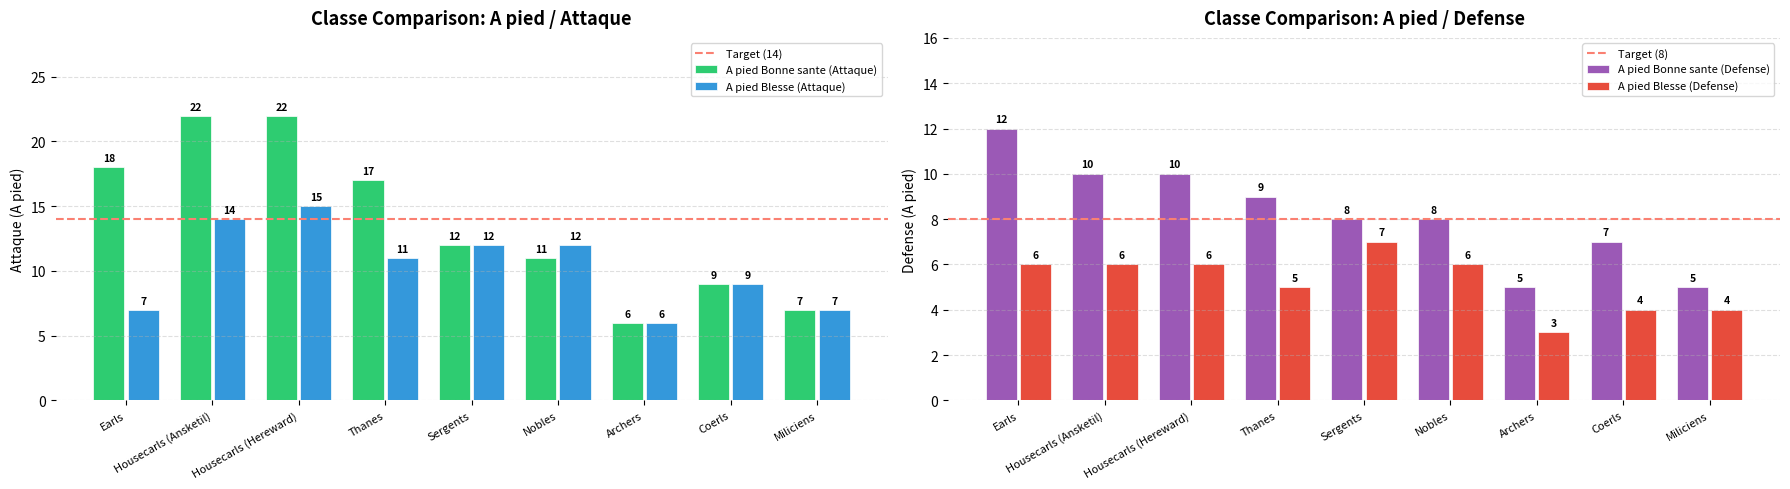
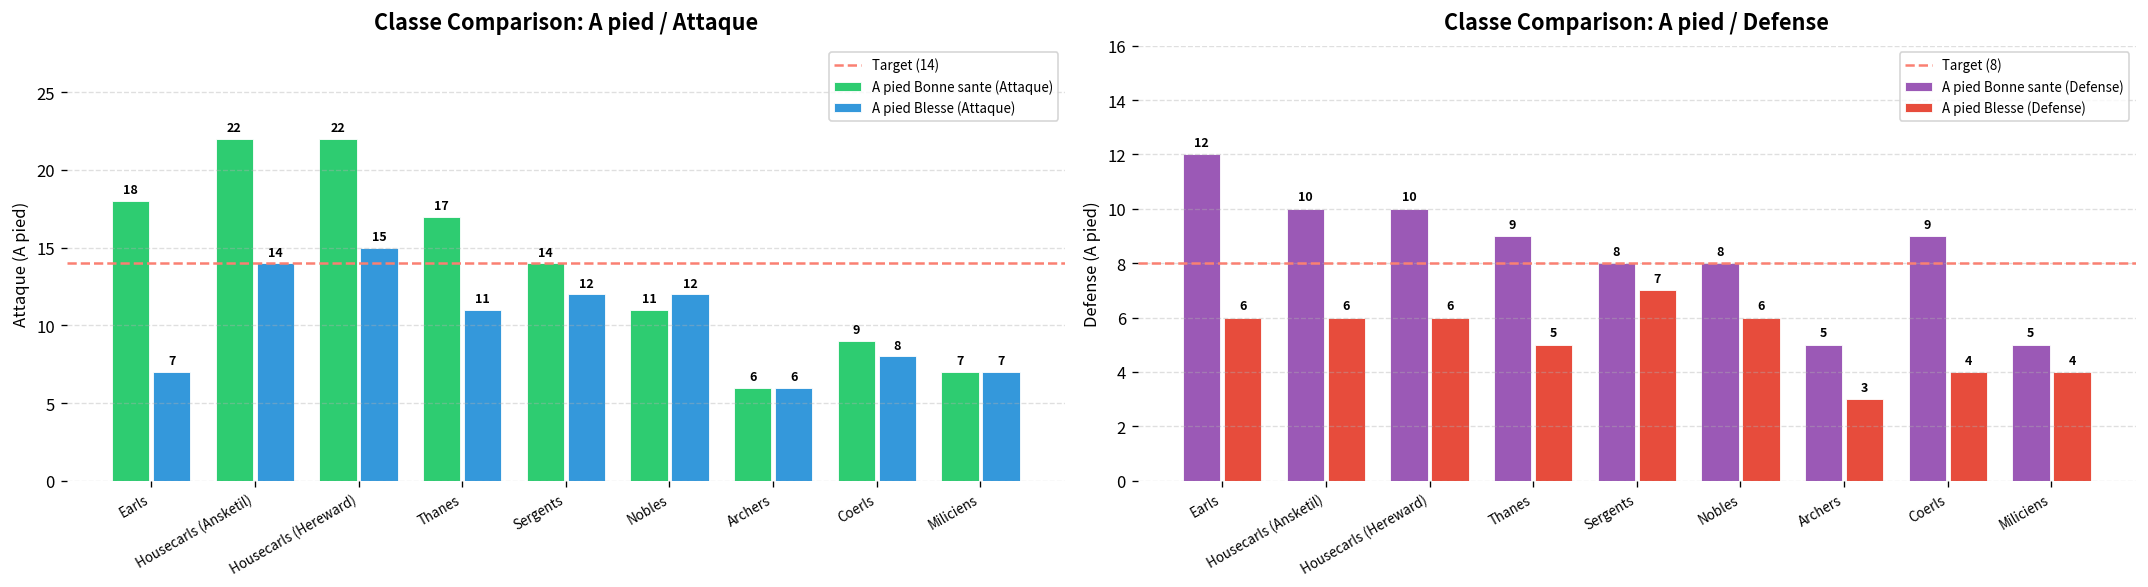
  {
    "Classe Comparison: A pied / Attaque": {
      "A pied Bonne sante (Attaque)": {
        "Earls": 18,
        "Housecarls (Ansketil)": 22,
        "Housecarls (Hereward)": 22,
        "Thanes": 17,
-       "Sergents": 12,
+       "Sergents": 14,
        "Nobles": 11,
        "Archers": 6,
        "Coerls": 9,
        "Miliciens": 7
      },
      "A pied Blesse (Attaque)": {
        "Earls": 7,
        "Housecarls (Ansketil)": 14,
        "Housecarls (Hereward)": 15,
        "Thanes": 11,
        "Sergents": 12,
        "Nobles": 12,
        "Archers": 6,
-       "Coerls": 9,
+       "Coerls": 8,
        "Miliciens": 7
      }
    },
    "Classe Comparison: A pied / Defense": {
      "A pied Bonne sante (Defense)": {
        "Earls": 12,
        "Housecarls (Ansketil)": 10,
        "Housecarls (Hereward)": 10,
        "Thanes": 9,
        "Sergents": 8,
        "Nobles": 8,
        "Archers": 5,
-       "Coerls": 7,
+       "Coerls": 9,
        "Miliciens": 5
      },
      "A pied Blesse (Defense)": {
        "Earls": 6,
        "Housecarls (Ansketil)": 6,
        "Housecarls (Hereward)": 6,
        "Thanes": 5,
        "Sergents": 7,
        "Nobles": 6,
        "Archers": 3,
        "Coerls": 4,
        "Miliciens": 4
      }
    }
  }
